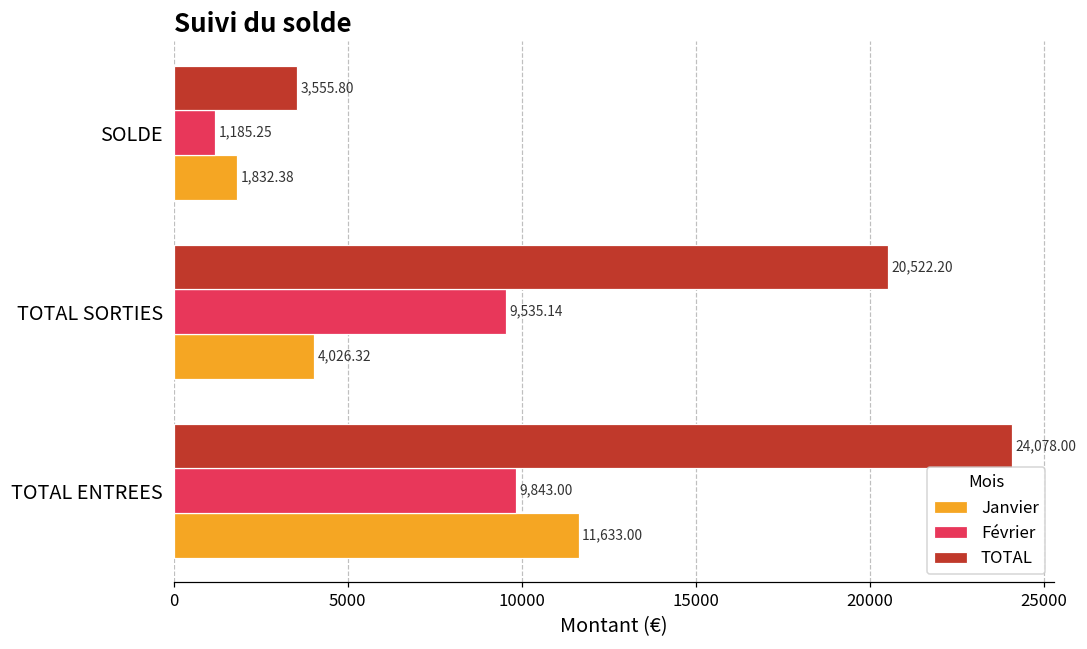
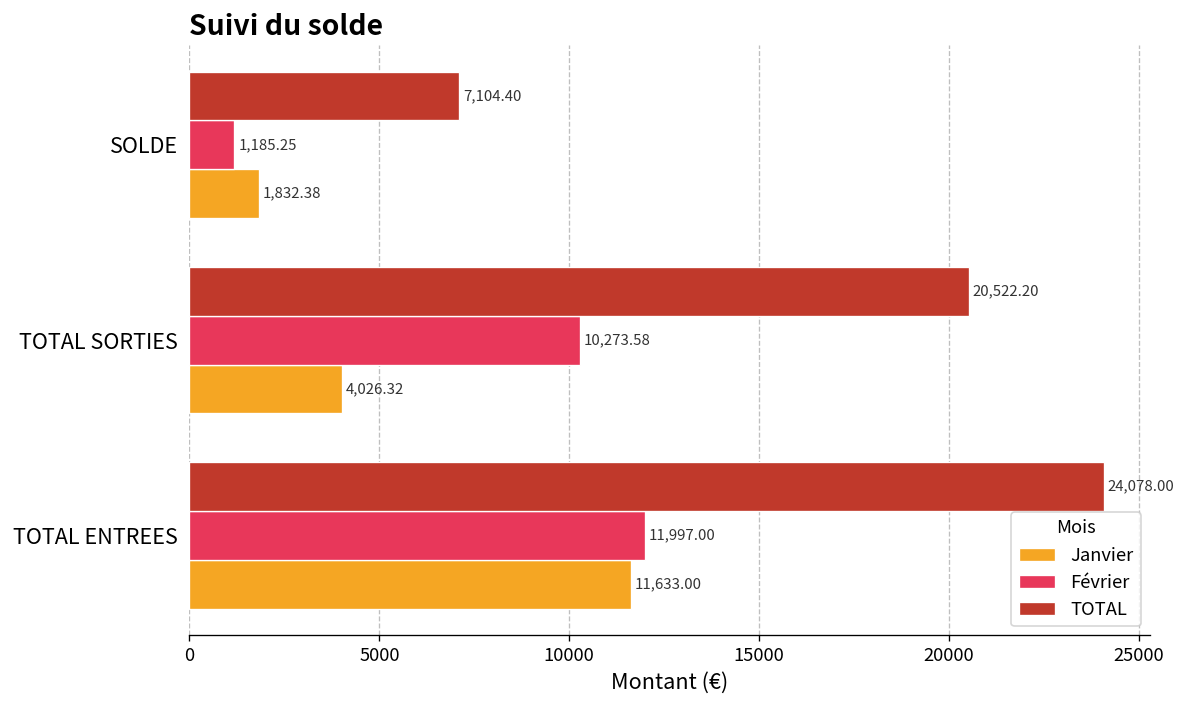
  {
    "Janvier": {
      "SOLDE": "1,832.38",
      "TOTAL SORTIES": "4,026.32",
      "TOTAL ENTREES": "11,633.00"
    },
    "Février": {
      "SOLDE": "1,185.25",
-     "TOTAL SORTIES": "9,535.14",
-     "TOTAL ENTREES": "9,843.00"
+     "TOTAL SORTIES": "10,273.58",
+     "TOTAL ENTREES": "11,997.00"
    },
    "TOTAL": {
-     "SOLDE": "3,555.80",
+     "SOLDE": "7,104.40",
      "TOTAL SORTIES": "20,522.20",
      "TOTAL ENTREES": "24,078.00"
    }
  }
